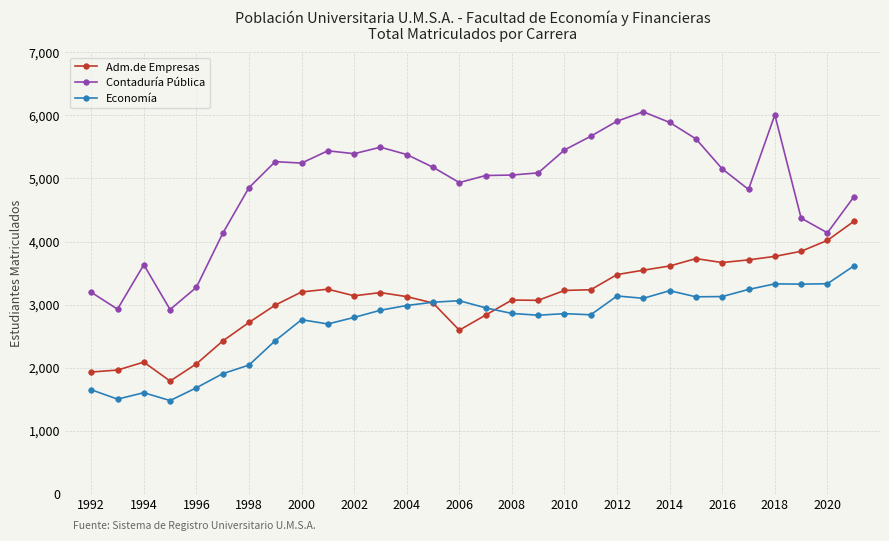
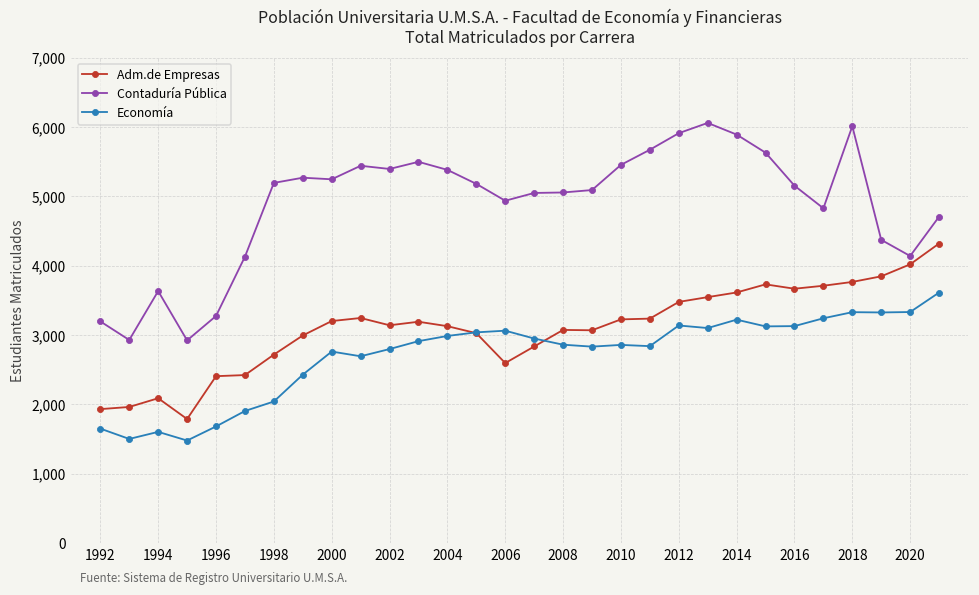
  {
    "Adm.de Empresas": {
      "1992": "1,900",
      "1994": "2,100",
-     "1996": "2,100",
+     "1996": "2,400",
      "1998": "2,700",
      "2000": "3,200",
      "2002": "3,100",
      "2004": "3,100",
      "2006": "2,600",
      "2008": "3,100",
      "2010": "3,200",
      "2012": "3,500",
      "2014": "3,600",
      "2016": "3,700",
      "2018": "3,800",
      "2020": "4,000"
    },
    "Contaduría Pública": {
      "1992": "3,200",
      "1994": "3,600",
      "1996": "3,300",
-     "1998": "4,900",
+     "1998": "5,200",
      "2000": "5,200",
      "2002": "5,400",
      "2004": "5,400",
      "2006": "4,900",
      "2008": "5,100",
      "2010": "5,500",
      "2012": "5,900",
      "2014": "5,900",
      "2016": "5,200",
      "2018": "6,000",
      "2020": "4,100"
    },
    "Economía": {
      "1992": "1,600",
      "1994": "1,600",
      "1996": "1,700",
      "1998": "2,000",
      "2000": "2,800",
      "2002": "2,800",
      "2004": "3,000",
      "2006": "3,100",
      "2008": "2,900",
      "2010": "2,900",
      "2012": "3,100",
      "2014": "3,200",
      "2016": "3,100",
      "2018": "3,300",
      "2020": "3,300"
    }
  }
